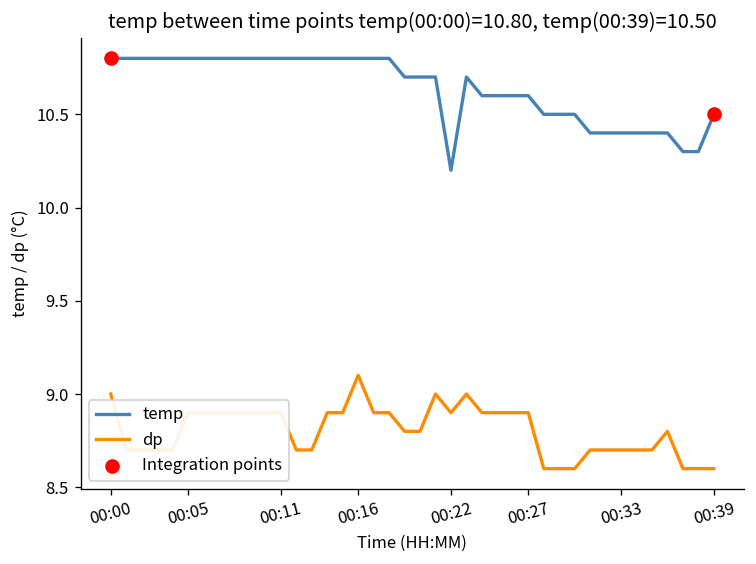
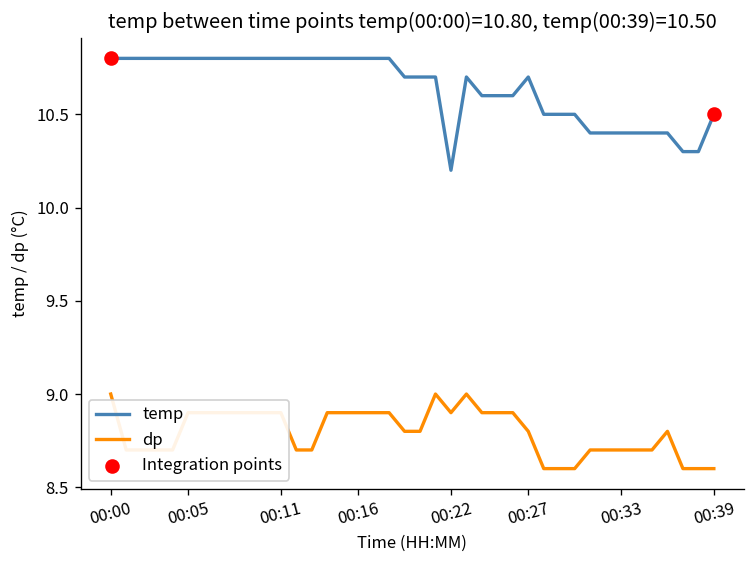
  {
    "temp": {
      "00:05": 10.8,
      "00:11": 10.8,
      "00:16": 10.8,
      "00:22": 10.2,
-     "00:27": 10.6,
+     "00:27": 10.7,
      "00:33": 10.4
    },
    "dp": {
      "00:00": 9.0,
-     "00:16": 9.1,
+     "00:16": 8.9,
      "00:22": 8.9,
-     "00:27": 8.9,
+     "00:27": 8.8,
      "00:33": 8.7,
      "00:39": 8.6
    }
  }
